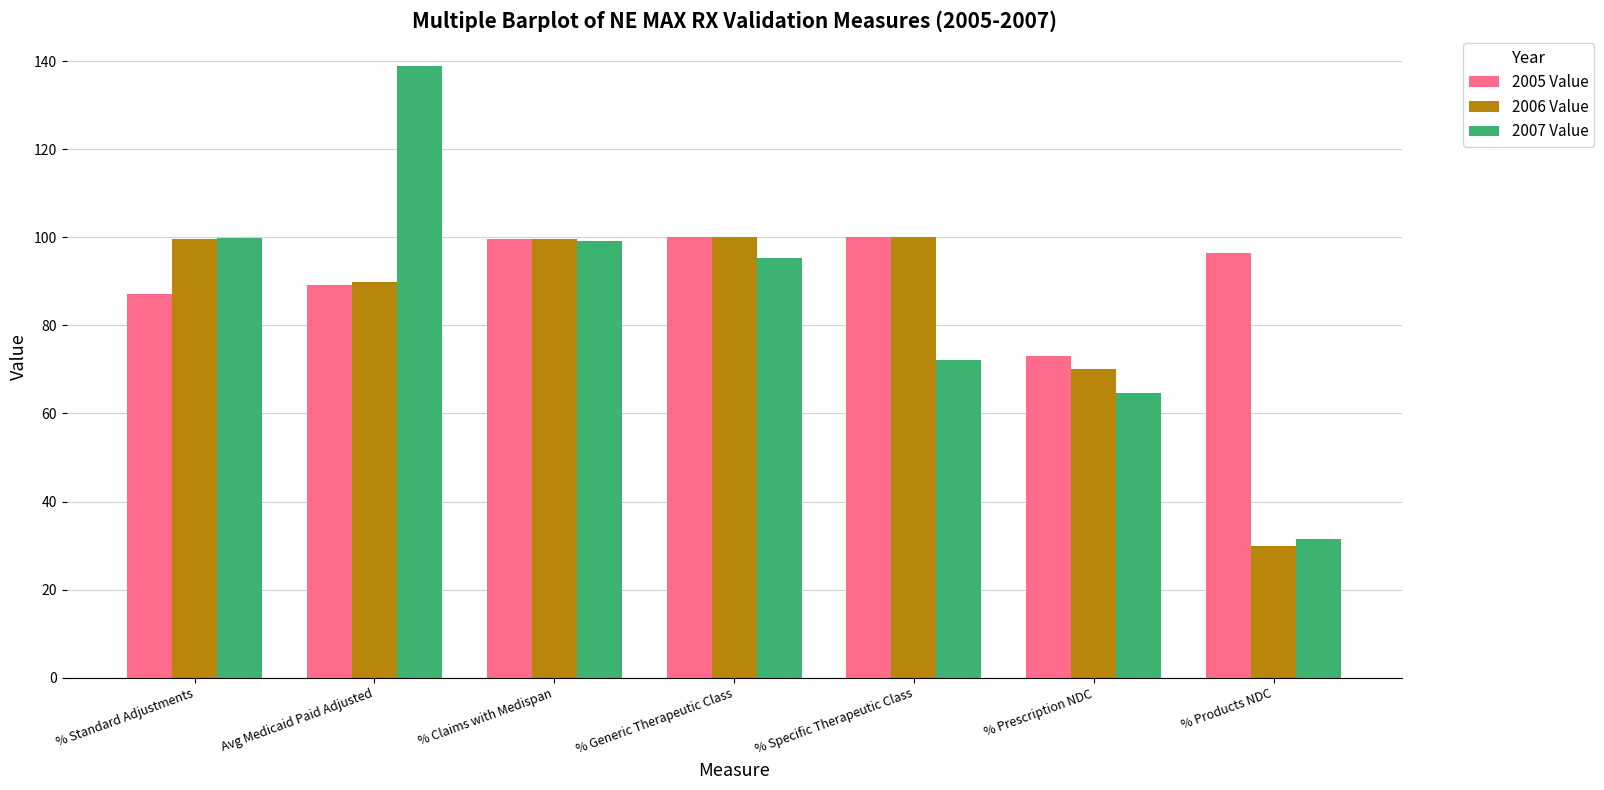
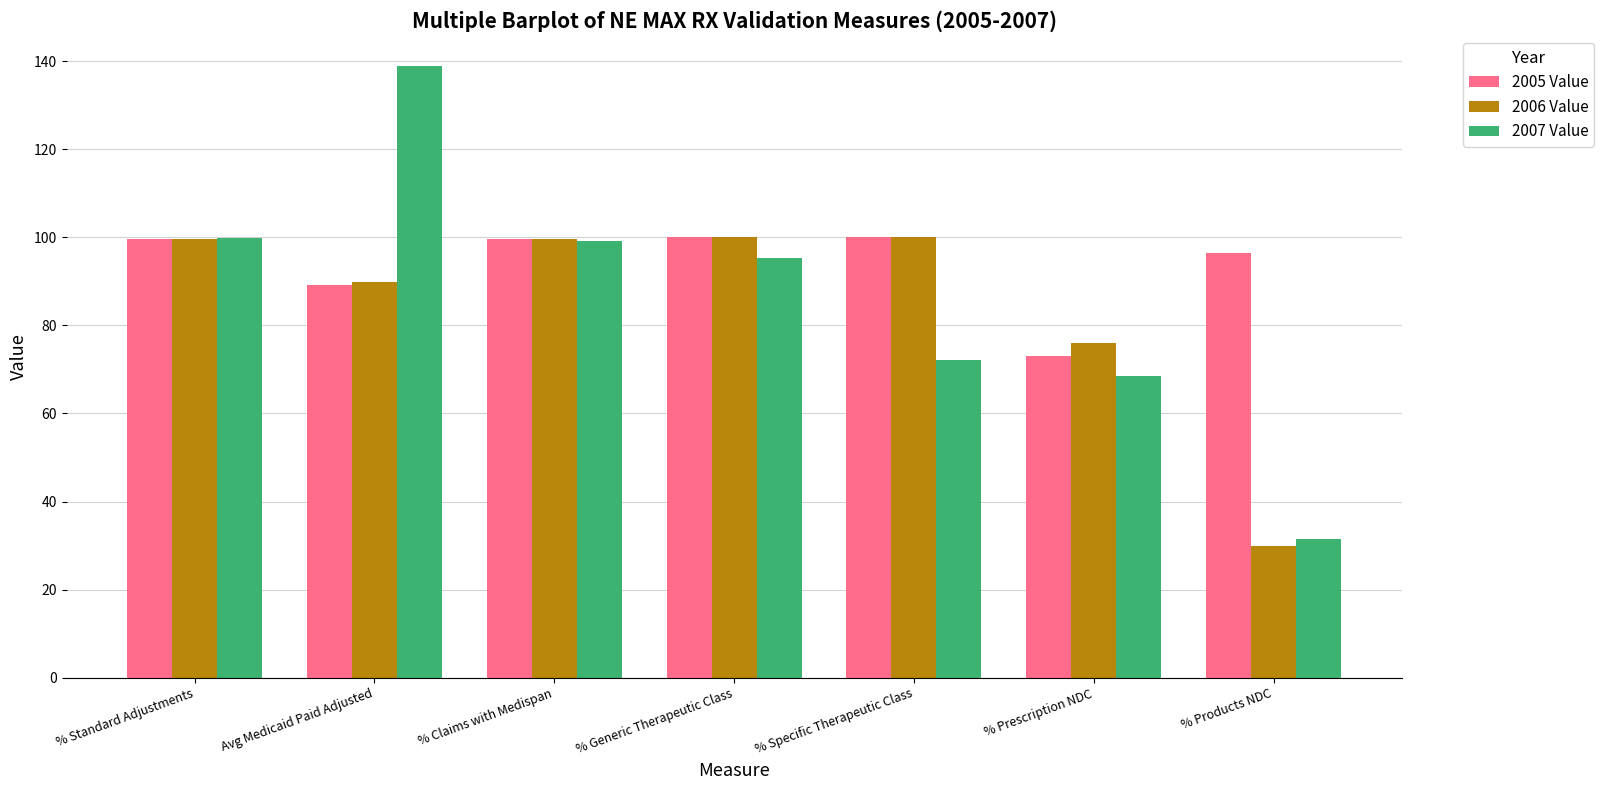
  {
    "2005 Value": {
-     "% Standard Adjustments": 87,
+     "% Standard Adjustments": 100,
      "Avg Medicaid Paid Adjusted": 89,
      "% Claims with Medispan": 100,
      "% Generic Therapeutic Class": 100,
      "% Specific Therapeutic Class": 100,
      "% Prescription NDC": 73,
      "% Products NDC": 97
    },
    "2006 Value": {
      "% Standard Adjustments": 100,
      "Avg Medicaid Paid Adjusted": 90,
      "% Claims with Medispan": 100,
      "% Generic Therapeutic Class": 100,
      "% Specific Therapeutic Class": 100,
-     "% Prescription NDC": 70,
+     "% Prescription NDC": 76,
      "% Products NDC": 30
    },
    "2007 Value": {
      "% Standard Adjustments": 100,
      "Avg Medicaid Paid Adjusted": 139,
      "% Claims with Medispan": 99,
      "% Generic Therapeutic Class": 95,
      "% Specific Therapeutic Class": 72,
-     "% Prescription NDC": 65,
+     "% Prescription NDC": 68,
      "% Products NDC": 31
    }
  }
